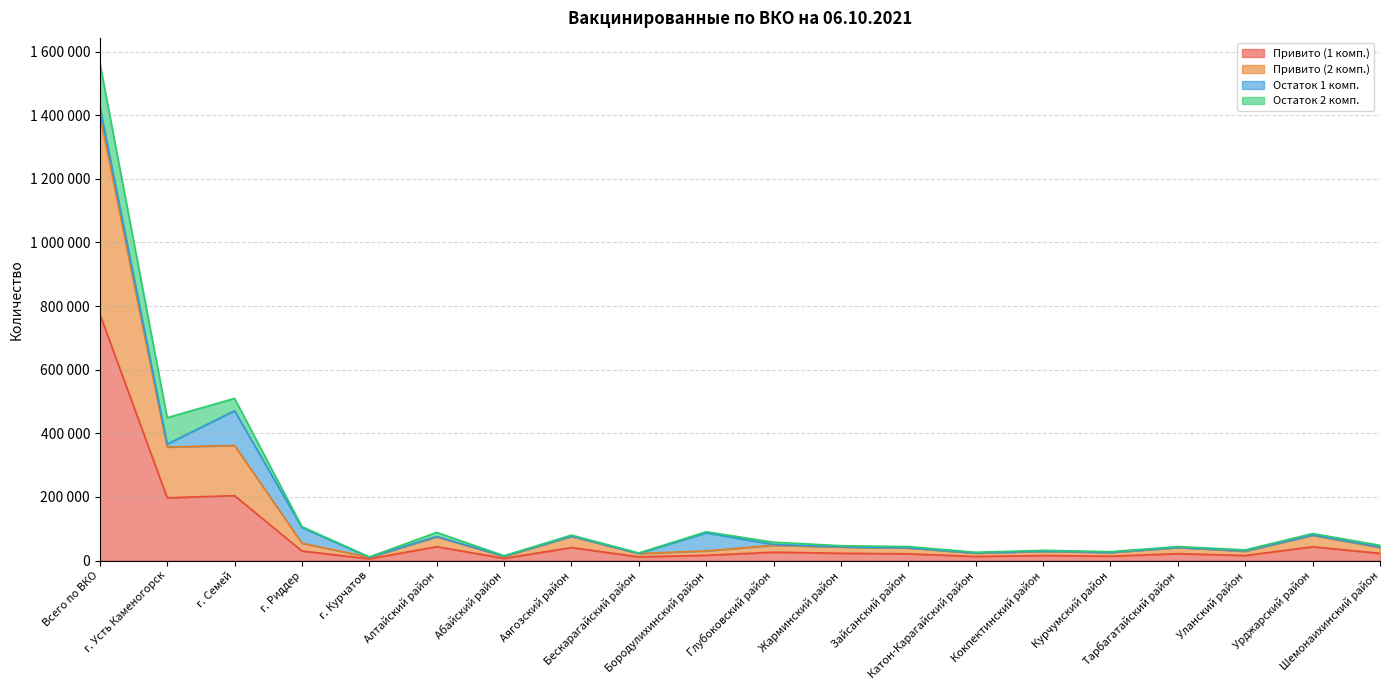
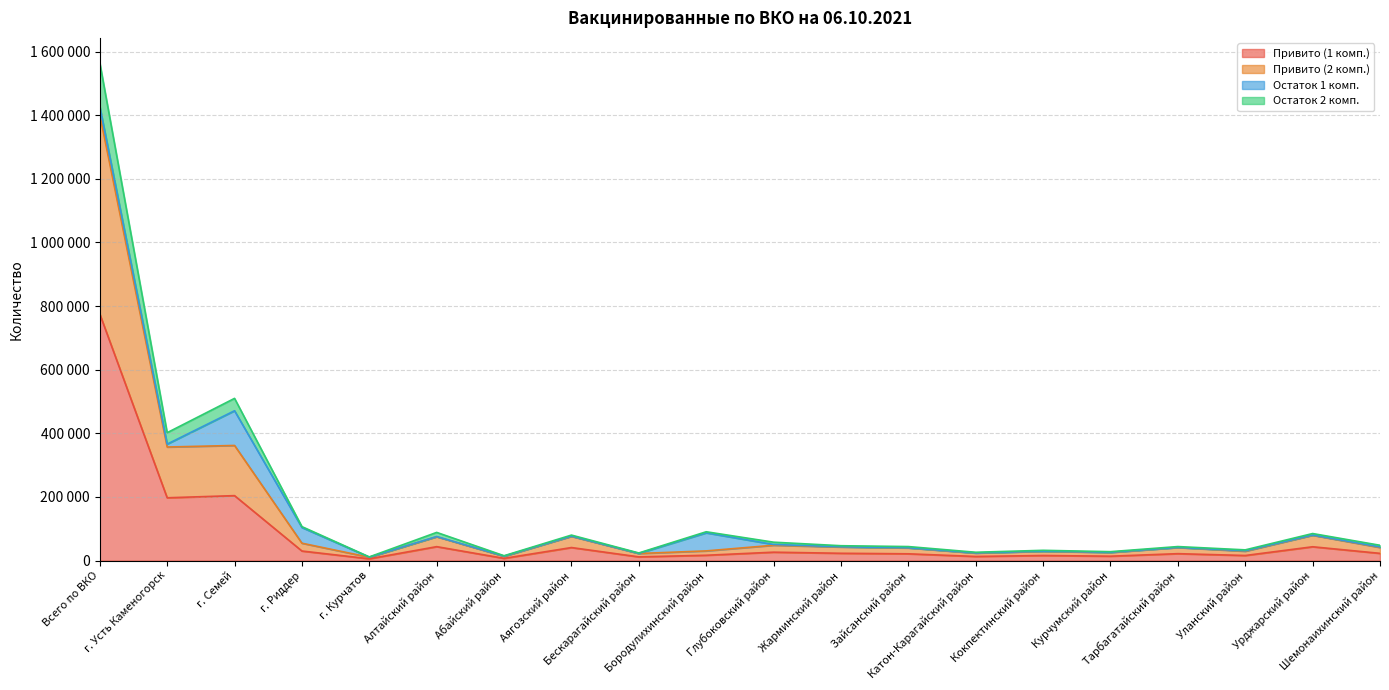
  {
    "Остаток 1 комп.": {
      "Всего по ВКО": 30000,
      "г. Усть Каменогорск": 10000,
      "г. Семей": 110000
    },
    "Остаток 2 комп.": {
      "Всего по ВКО": 140000,
-     "г. Усть Каменогорск": 80000,
+     "г. Усть Каменогорск": 40000,
      "г. Семей": 40000,
      "Алтайский район": 10000
    }
  }
